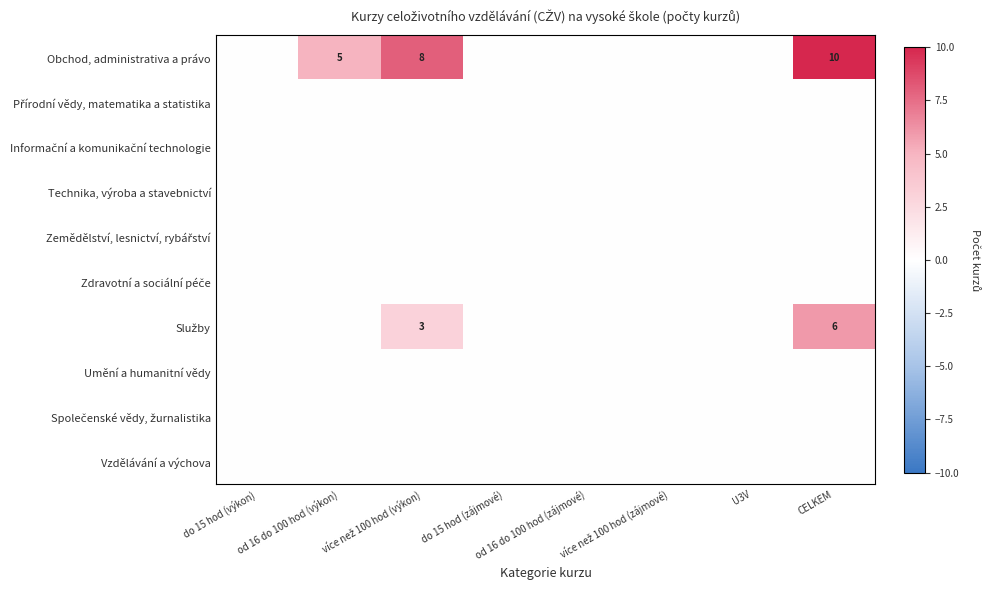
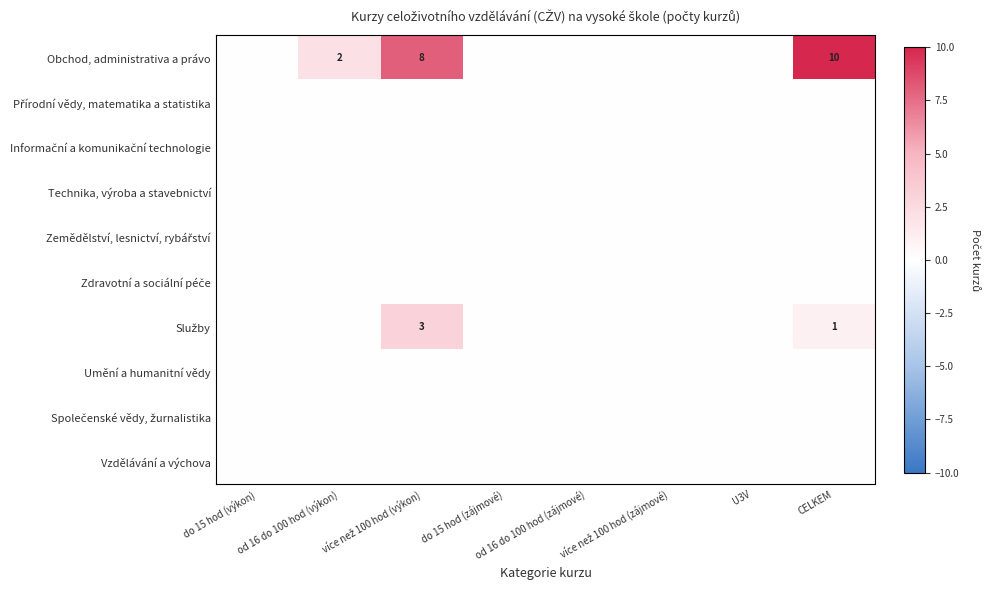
  {
    "Obchod, administrativa a právo": {
-     "od 16 do 100 hod (výkon)": 5,
+     "od 16 do 100 hod (výkon)": 2,
      "více než 100 hod (výkon)": 8,
      "CELKEM": 10
    },
    "Služby": {
      "více než 100 hod (výkon)": 3,
-     "CELKEM": 6
+     "CELKEM": 1
    }
  }
